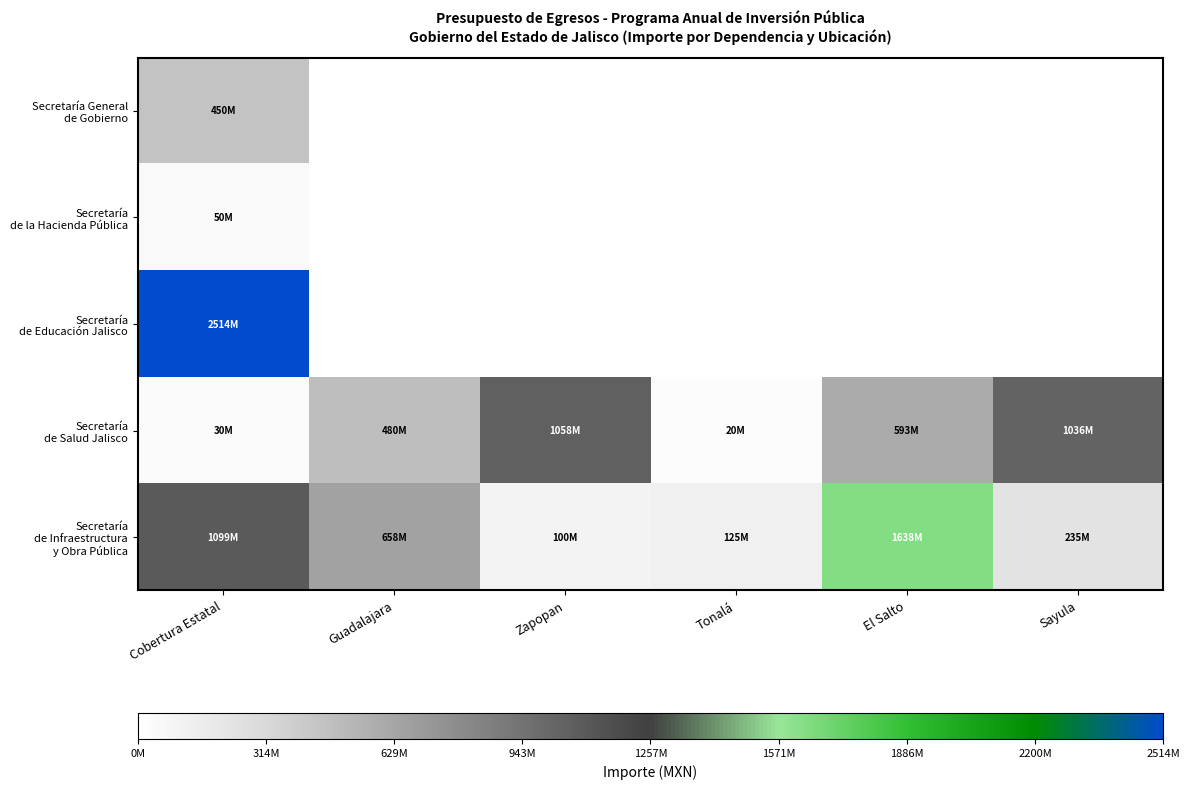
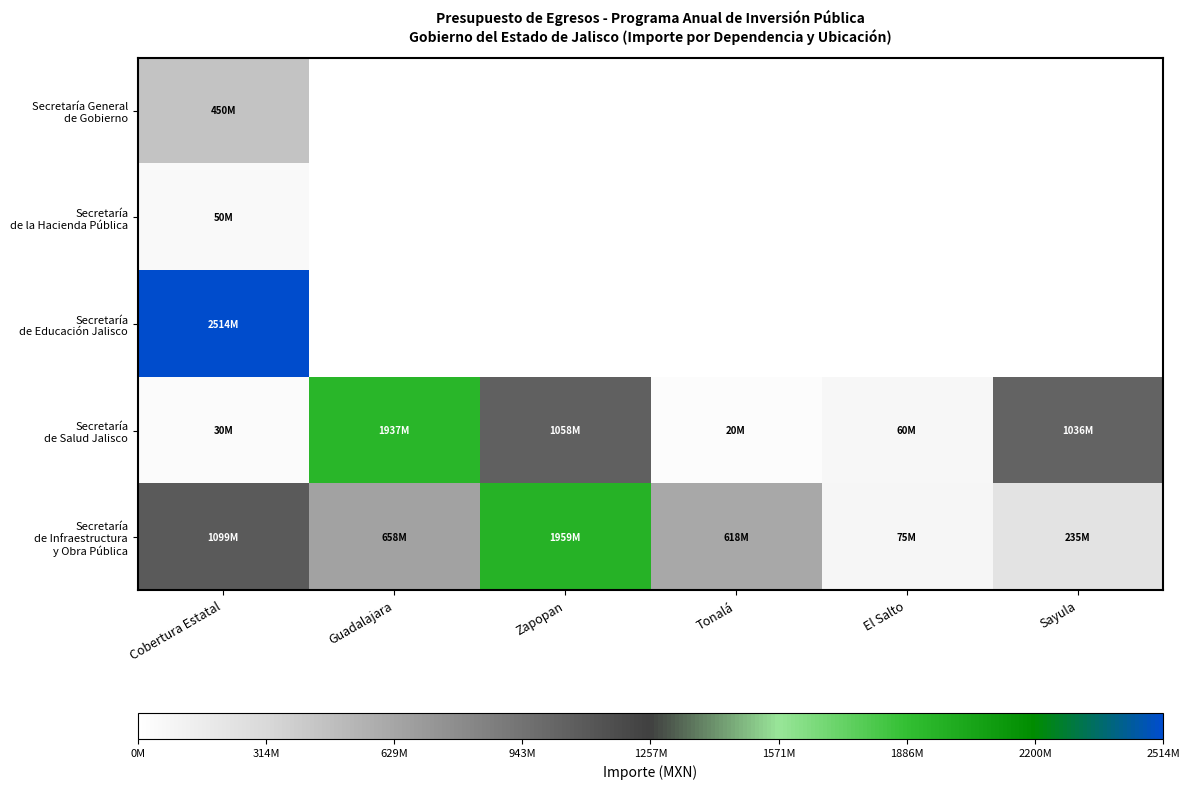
  {
    "Secretaría General de Gobierno": {
      "Cobertura Estatal": "450M"
    },
    "Secretaría de la Hacienda Pública": {
      "Cobertura Estatal": "50M"
    },
    "Secretaría de Educación Jalisco": {
      "Cobertura Estatal": "2514M"
    },
    "Secretaría de Salud Jalisco": {
      "Cobertura Estatal": "30M",
-     "Guadalajara": "480M",
+     "Guadalajara": "1937M",
      "Zapopan": "1058M",
      "Tonalá": "20M",
-     "El Salto": "593M",
+     "El Salto": "60M",
      "Sayula": "1036M"
    },
    "Secretaría de Infraestructura y Obra Pública": {
      "Cobertura Estatal": "1099M",
      "Guadalajara": "658M",
-     "Zapopan": "100M",
-     "Tonalá": "125M",
-     "El Salto": "1638M",
+     "Zapopan": "1959M",
+     "Tonalá": "618M",
+     "El Salto": "75M",
      "Sayula": "235M"
    }
  }
